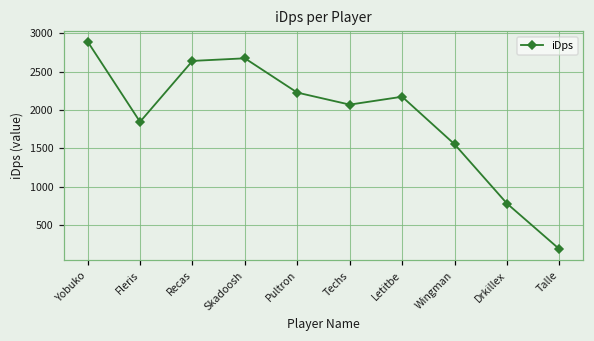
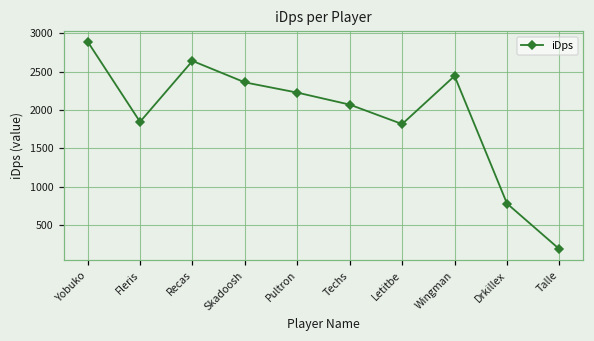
  {
    "Yobuko": 2900,
    "Fleris": 1800,
    "Recas": 2600,
-   "Skadoosh": 2700,
+   "Skadoosh": 2400,
    "Pultron": 2200,
    "Techs": 2100,
-   "Letitbe": 2200,
-   "Wingman": 1600,
+   "Letitbe": 1800,
+   "Wingman": 2400,
    "Drkillex": 800,
    "Talle": 200
  }
